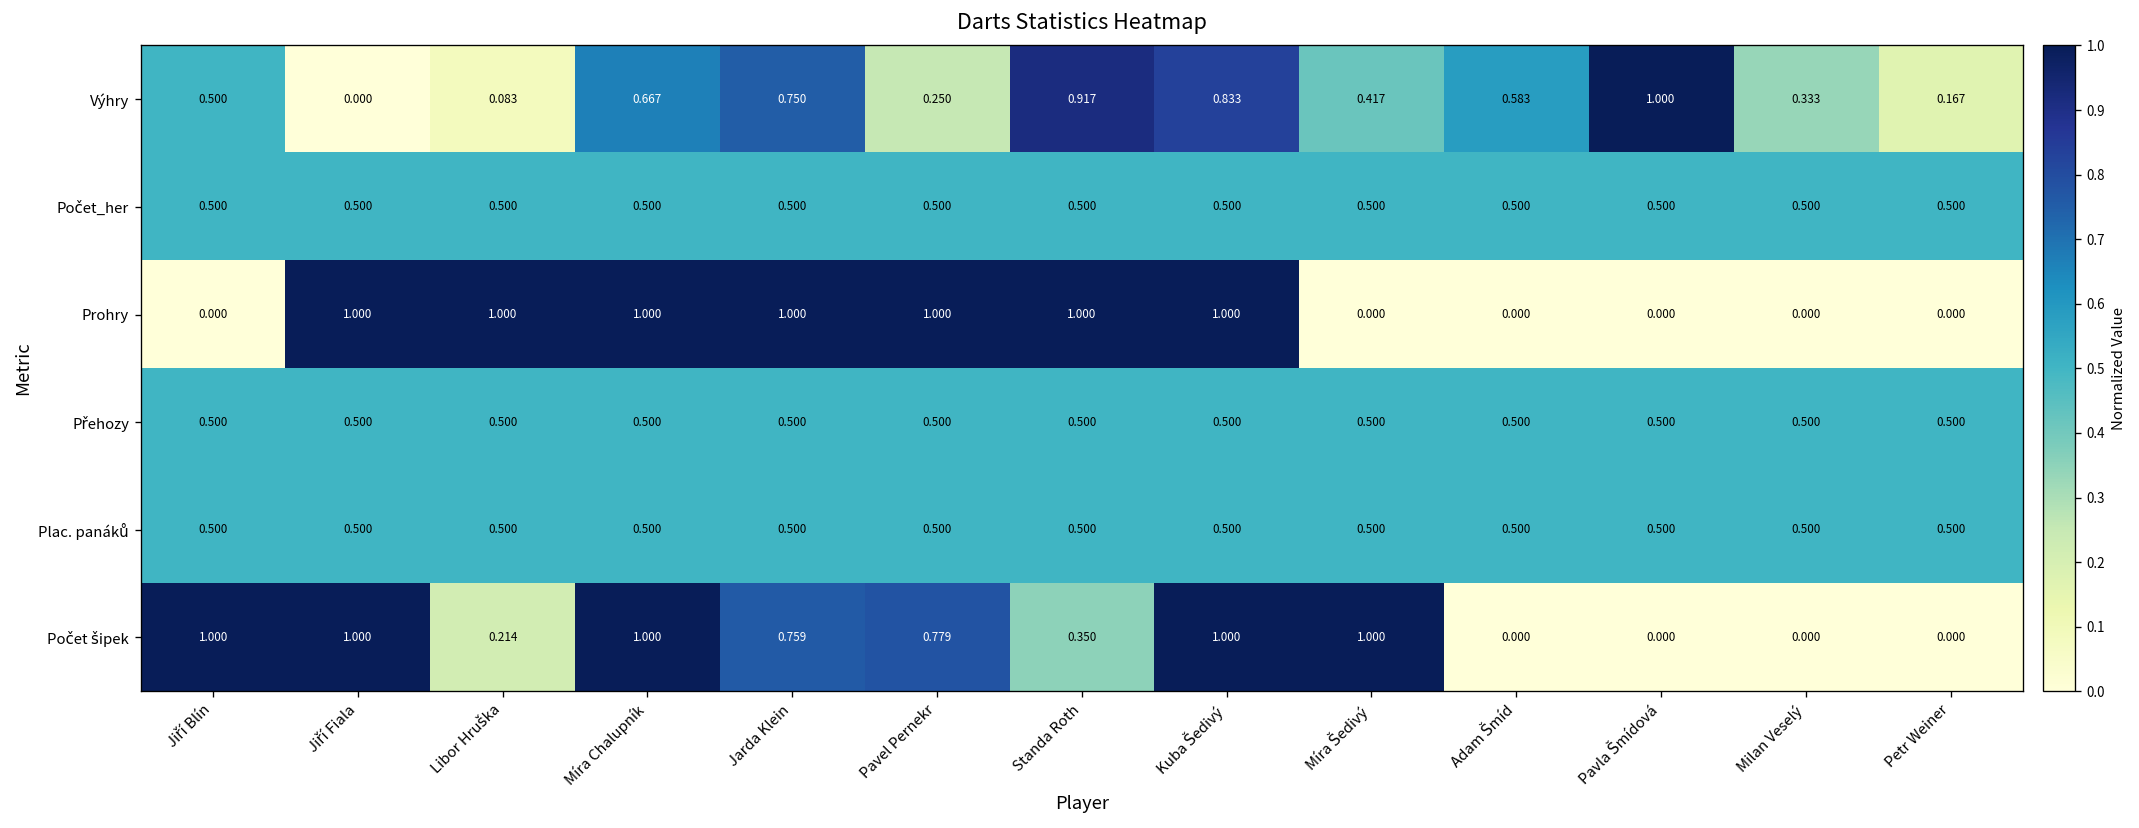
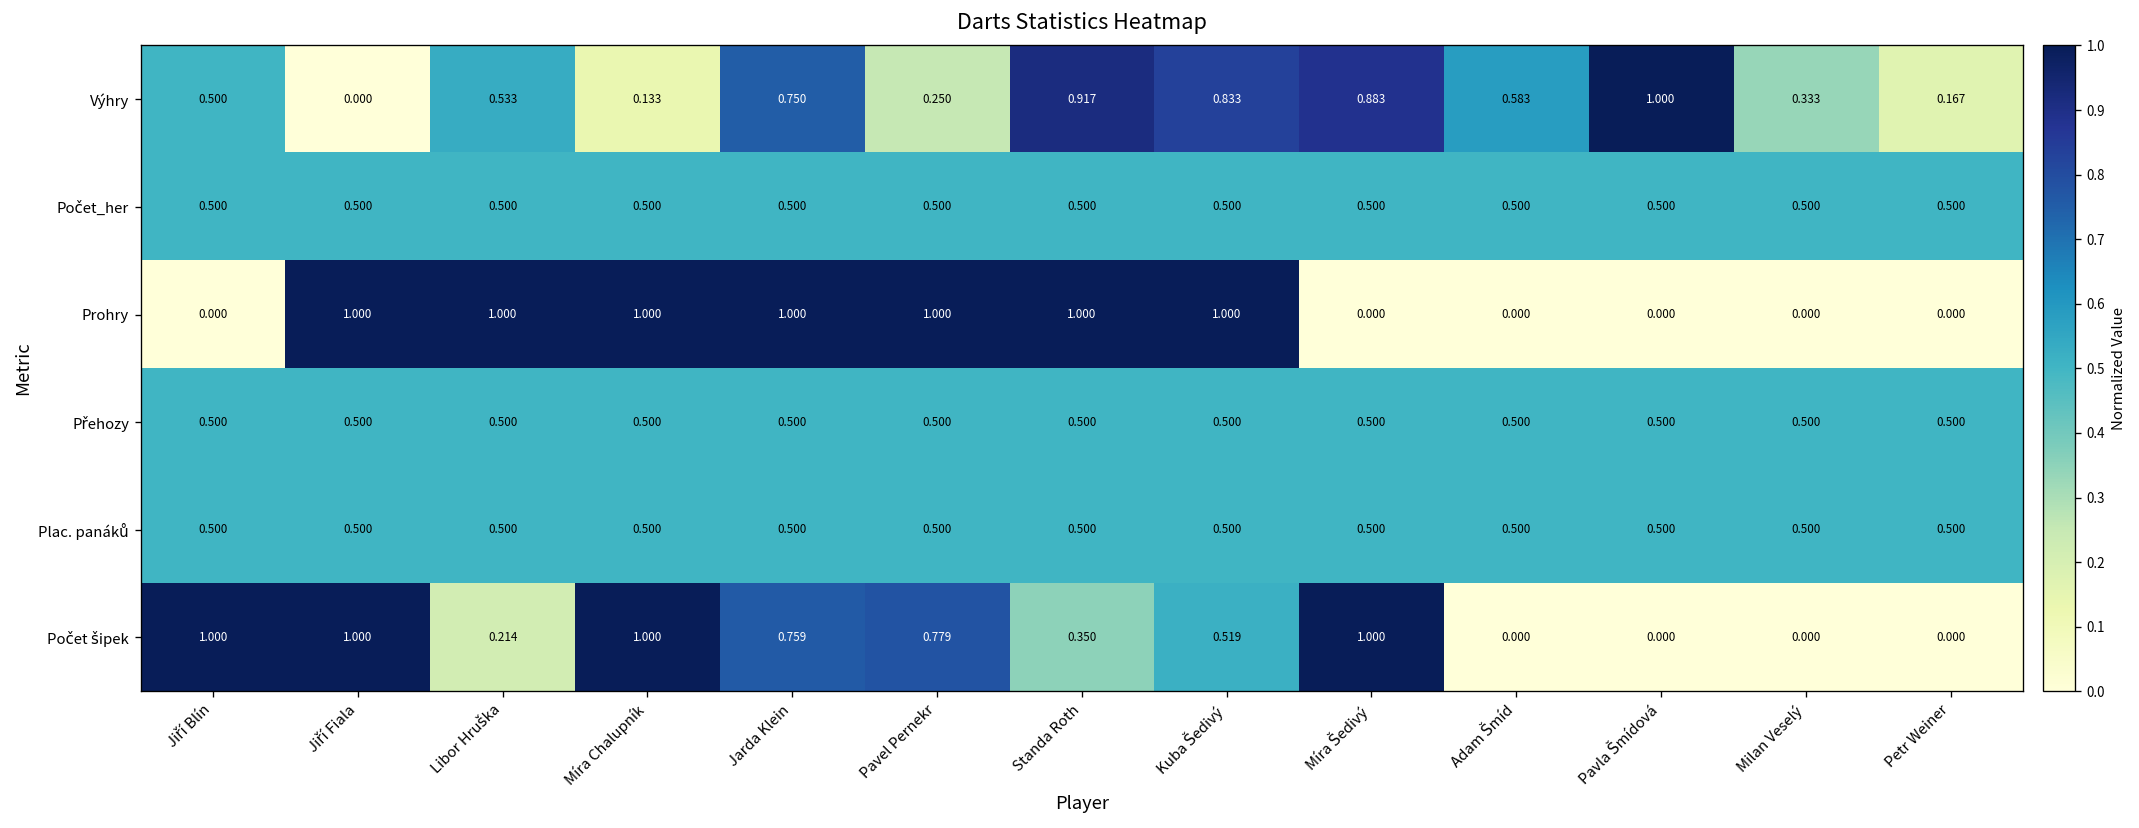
  {
    "Výhry": {
      "Jiří Blín": 0.500,
      "Jiří Fiala": 0.000,
-     "Libor Hruška": 0.083,
-     "Míra Chalupník": 0.667,
+     "Libor Hruška": 0.533,
+     "Míra Chalupník": 0.133,
      "Jarda Klein": 0.750,
      "Pavel Pernekr": 0.250,
      "Standa Roth": 0.917,
      "Kuba Šedivý": 0.833,
-     "Míra Šedivý": 0.417,
+     "Míra Šedivý": 0.883,
      "Adam Šmíd": 0.583,
      "Pavla Šmídová": 1.000,
      "Milan Veselý": 0.333,
      "Petr Weiner": 0.167
    },
    "Počet_her": {
      "Jiří Blín": 0.500,
      "Jiří Fiala": 0.500,
      "Libor Hruška": 0.500,
      "Míra Chalupník": 0.500,
      "Jarda Klein": 0.500,
      "Pavel Pernekr": 0.500,
      "Standa Roth": 0.500,
      "Kuba Šedivý": 0.500,
      "Míra Šedivý": 0.500,
      "Adam Šmíd": 0.500,
      "Pavla Šmídová": 0.500,
      "Milan Veselý": 0.500,
      "Petr Weiner": 0.500
    },
    "Prohry": {
      "Jiří Blín": 0.000,
      "Jiří Fiala": 1.000,
      "Libor Hruška": 1.000,
      "Míra Chalupník": 1.000,
      "Jarda Klein": 1.000,
      "Pavel Pernekr": 1.000,
      "Standa Roth": 1.000,
      "Kuba Šedivý": 1.000,
      "Míra Šedivý": 0.000,
      "Adam Šmíd": 0.000,
      "Pavla Šmídová": 0.000,
      "Milan Veselý": 0.000,
      "Petr Weiner": 0.000
    },
    "Přehozy": {
      "Jiří Blín": 0.500,
      "Jiří Fiala": 0.500,
      "Libor Hruška": 0.500,
      "Míra Chalupník": 0.500,
      "Jarda Klein": 0.500,
      "Pavel Pernekr": 0.500,
      "Standa Roth": 0.500,
      "Kuba Šedivý": 0.500,
      "Míra Šedivý": 0.500,
      "Adam Šmíd": 0.500,
      "Pavla Šmídová": 0.500,
      "Milan Veselý": 0.500,
      "Petr Weiner": 0.500
    },
    "Plac. panáků": {
      "Jiří Blín": 0.500,
      "Jiří Fiala": 0.500,
      "Libor Hruška": 0.500,
      "Míra Chalupník": 0.500,
      "Jarda Klein": 0.500,
      "Pavel Pernekr": 0.500,
      "Standa Roth": 0.500,
      "Kuba Šedivý": 0.500,
      "Míra Šedivý": 0.500,
      "Adam Šmíd": 0.500,
      "Pavla Šmídová": 0.500,
      "Milan Veselý": 0.500,
      "Petr Weiner": 0.500
    },
    "Počet šipek": {
      "Jiří Blín": 1.000,
      "Jiří Fiala": 1.000,
      "Libor Hruška": 0.214,
      "Míra Chalupník": 1.000,
      "Jarda Klein": 0.759,
      "Pavel Pernekr": 0.779,
      "Standa Roth": 0.350,
-     "Kuba Šedivý": 1.000,
+     "Kuba Šedivý": 0.519,
      "Míra Šedivý": 1.000,
      "Adam Šmíd": 0.000,
      "Pavla Šmídová": 0.000,
      "Milan Veselý": 0.000,
      "Petr Weiner": 0.000
    }
  }
